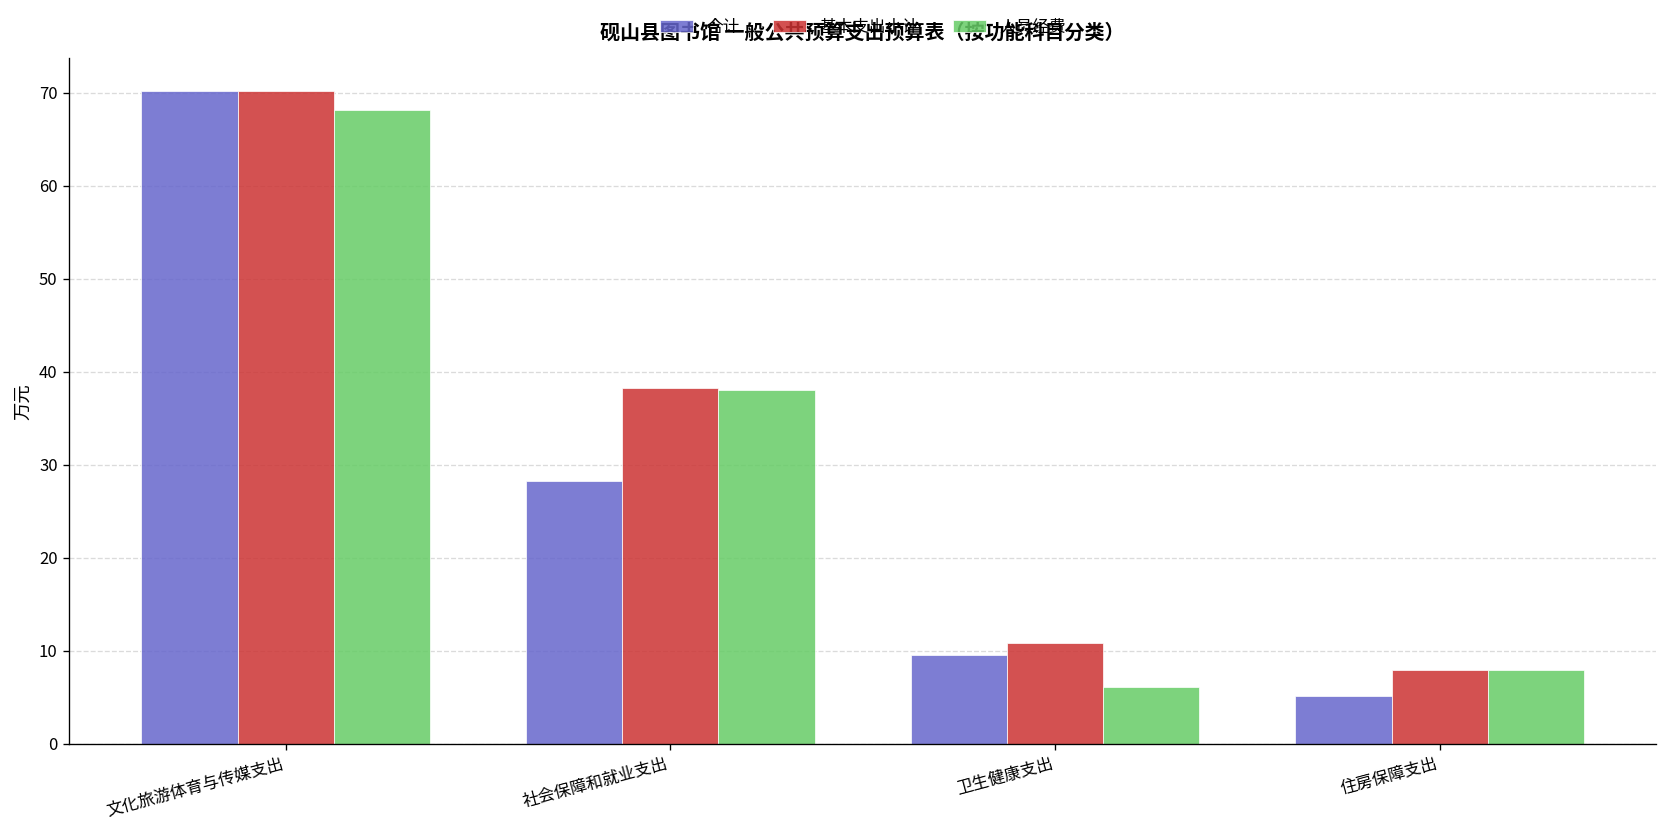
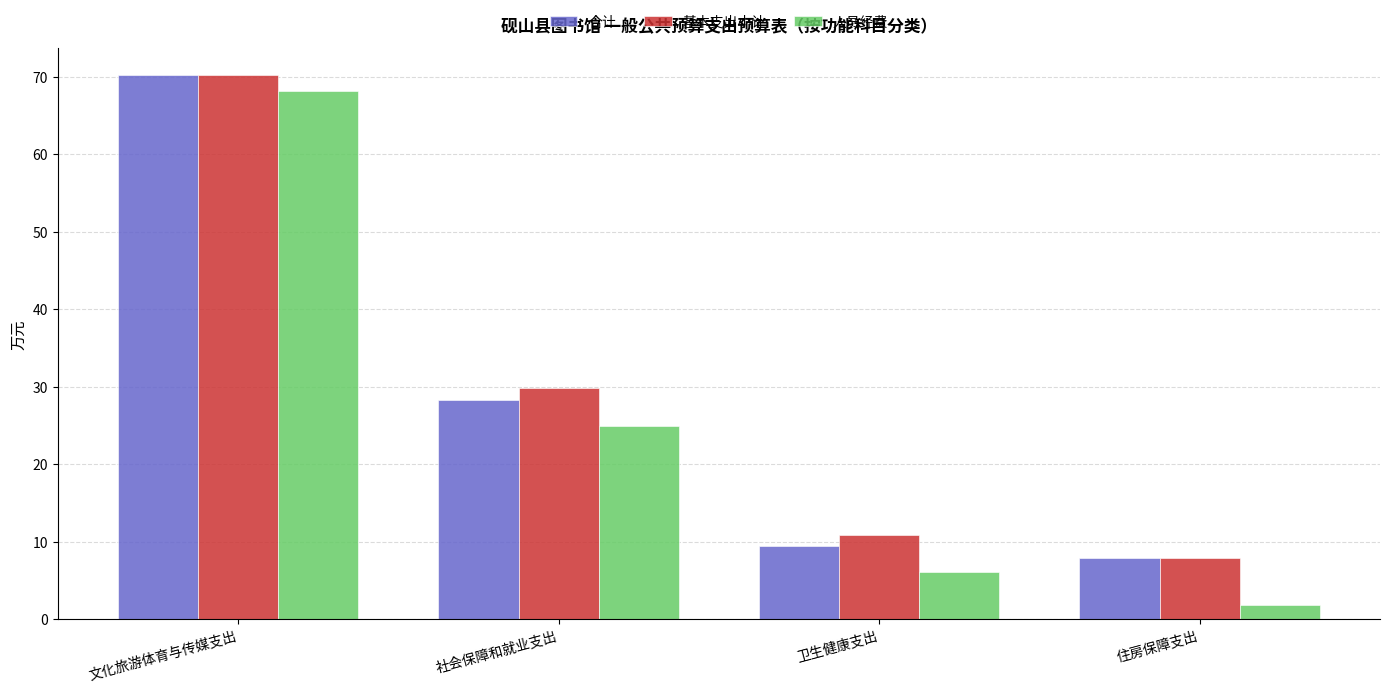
  {
    "合计": {
      "文化旅游体育与传媒支出": 70,
      "社会保障和就业支出": 28,
      "卫生健康支出": 9,
-     "住房保障支出": 5
+     "住房保障支出": 8
    },
    "基本支出小计": {
      "文化旅游体育与传媒支出": 70,
-     "社会保障和就业支出": 38,
+     "社会保障和就业支出": 30,
      "卫生健康支出": 11,
      "住房保障支出": 8
    },
    "人员经费": {
      "文化旅游体育与传媒支出": 68,
-     "社会保障和就业支出": 38,
+     "社会保障和就业支出": 25,
      "卫生健康支出": 6,
-     "住房保障支出": 8
+     "住房保障支出": 2
    }
  }
